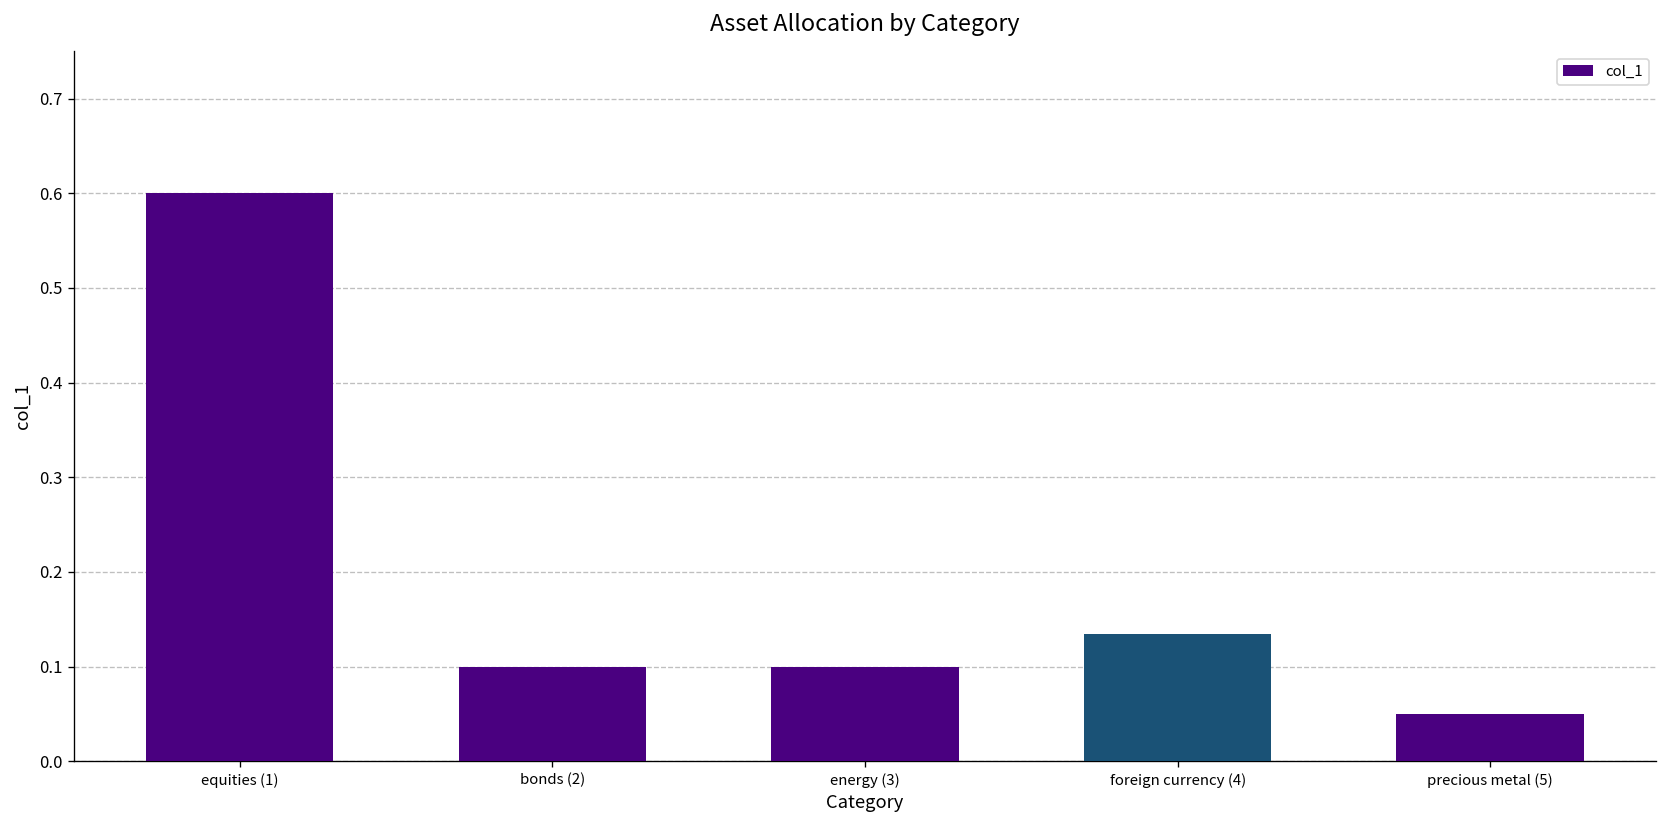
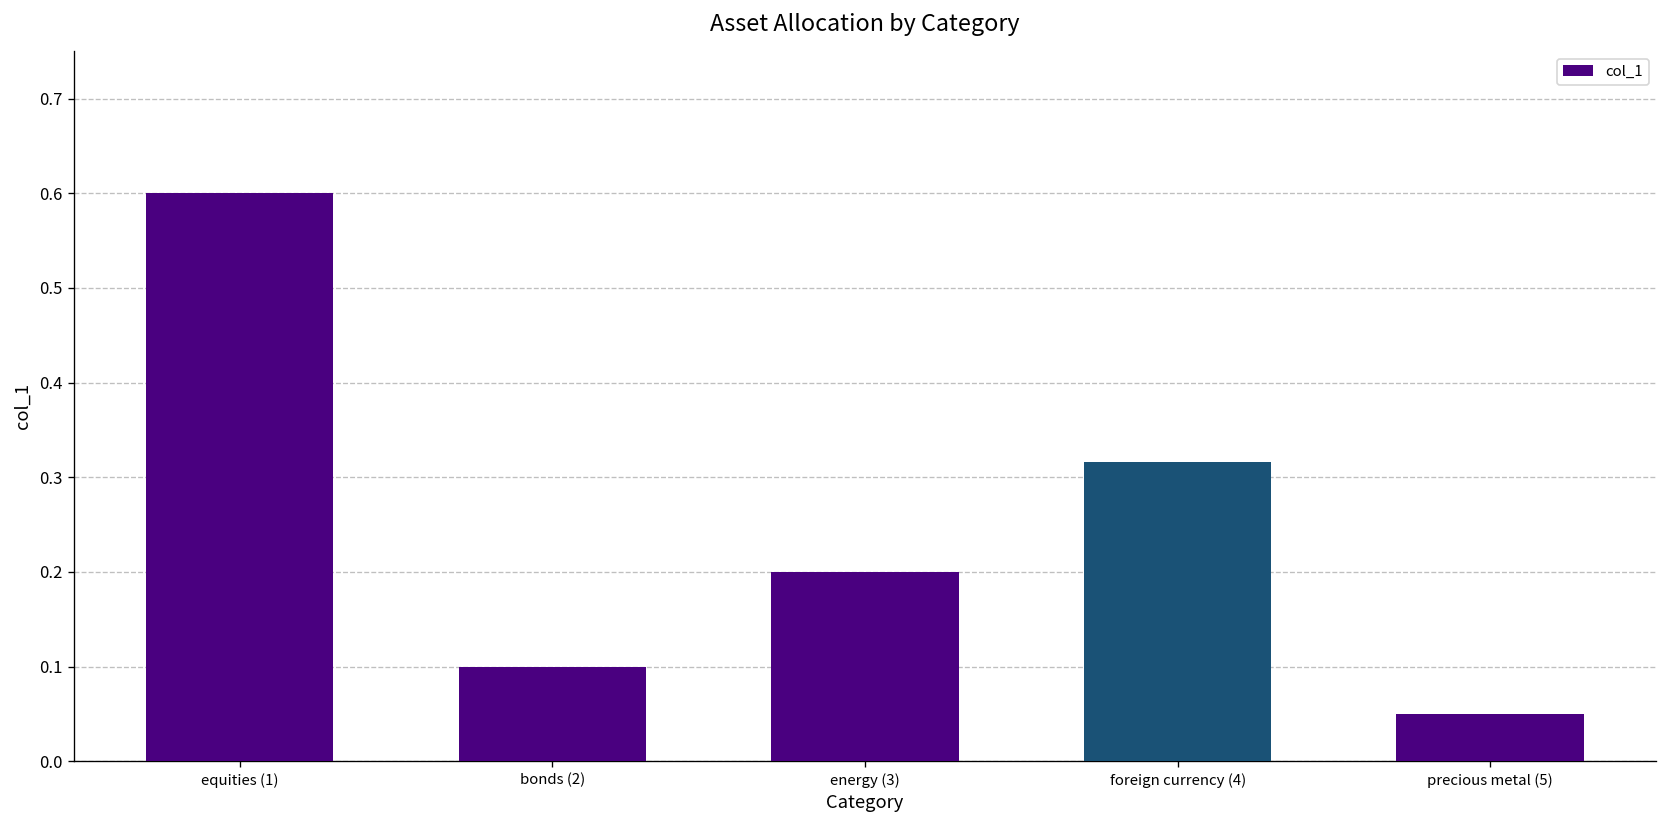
  {
    "equities (1)": 0.60,
    "bonds (2)": 0.10,
-   "energy (3)": 0.1,
-   "foreign currency (4)": 0.13,
+   "energy (3)": 0.2,
+   "foreign currency (4)": 0.32,
    "precious metal (5)": 0.05
  }
